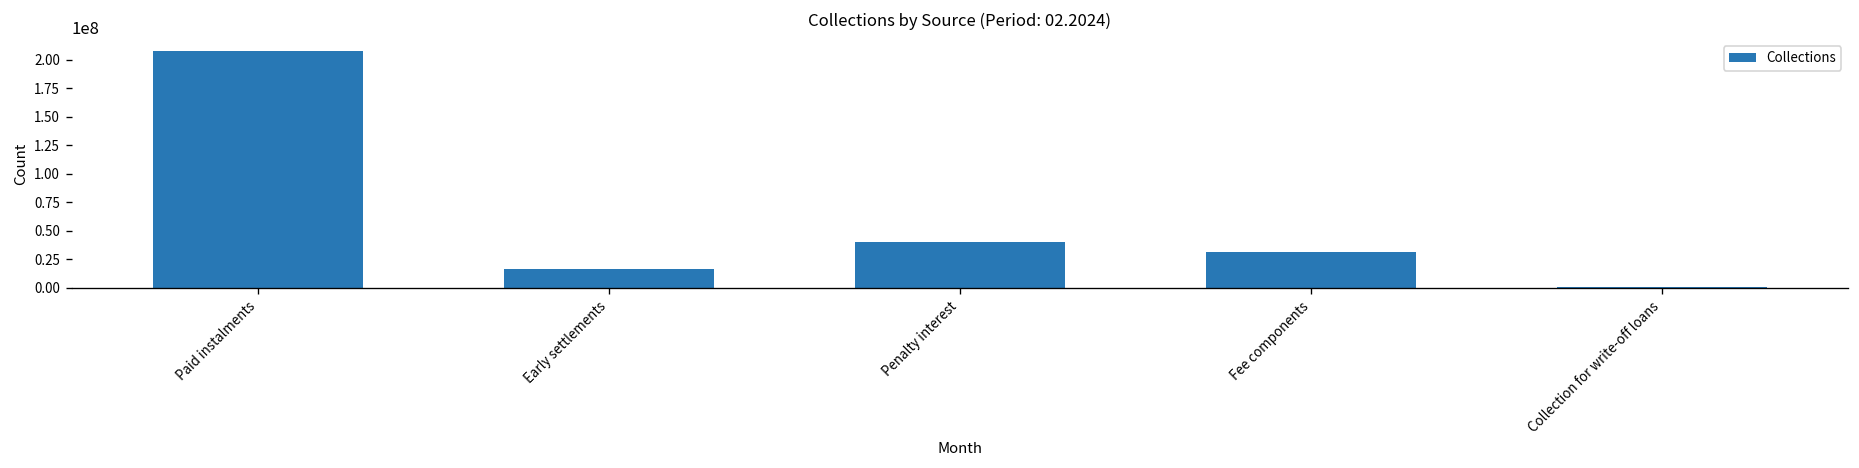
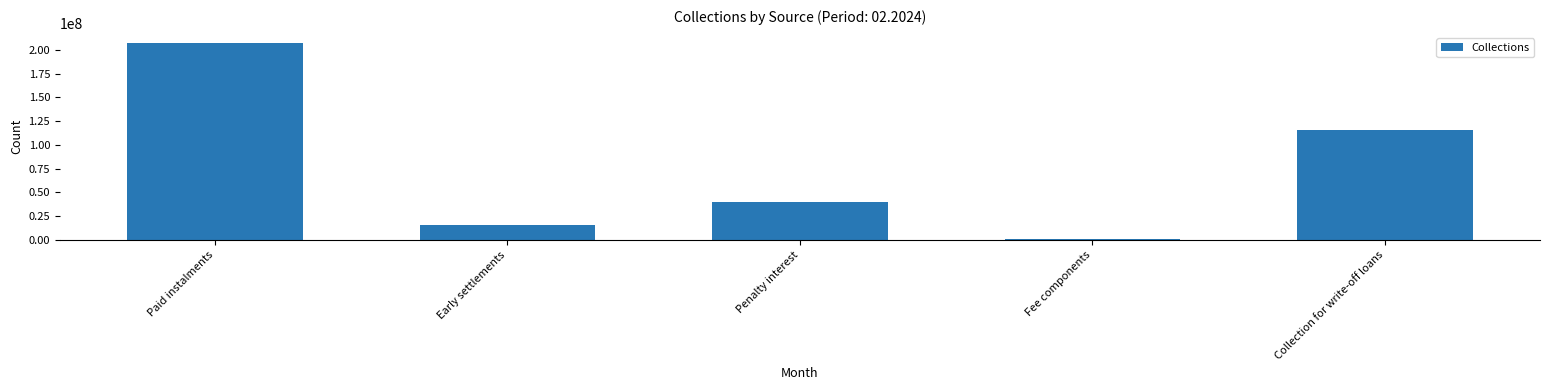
  {
    "Paid instalments": 210000000,
    "Early settlements": 20000000,
    "Penalty interest": 40000000,
-   "Fee components": 30000000,
-   "Collection for write-off loans": 0
+   "Fee components": 0,
+   "Collection for write-off loans": 120000000
  }
